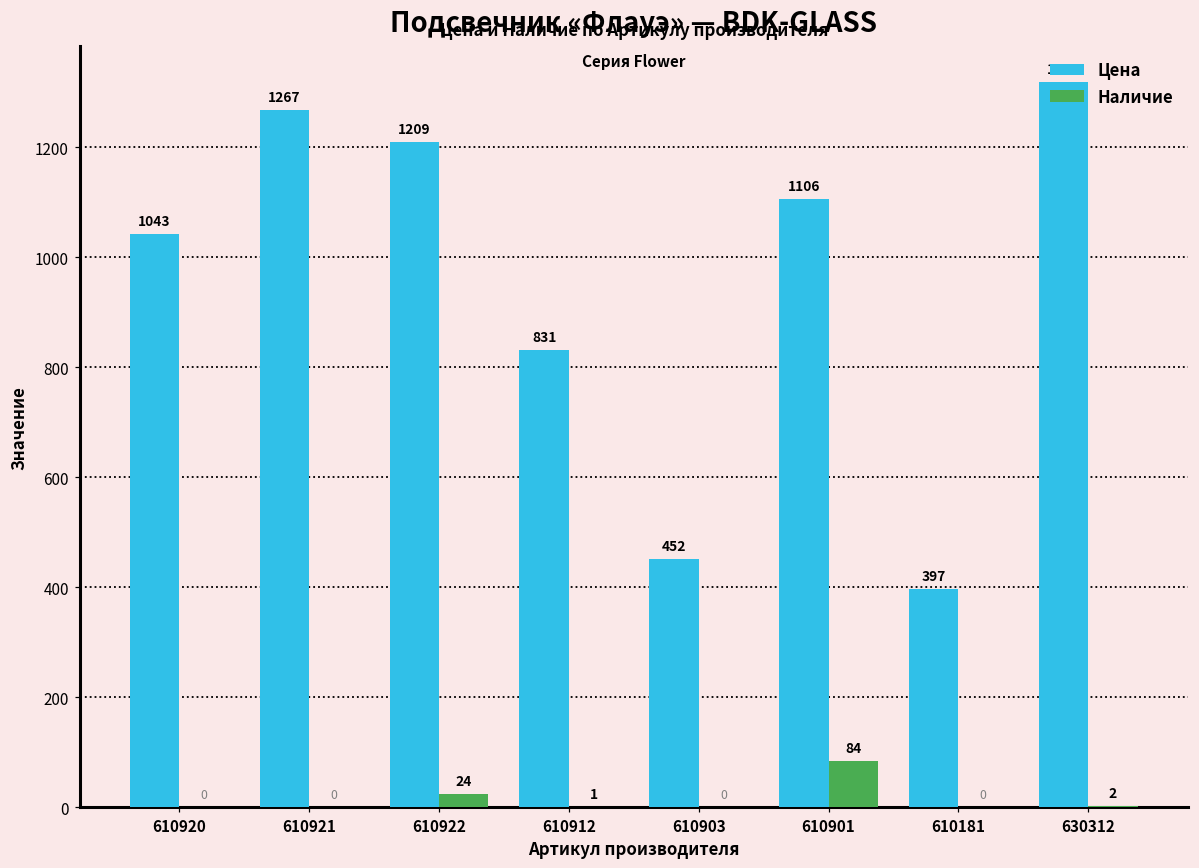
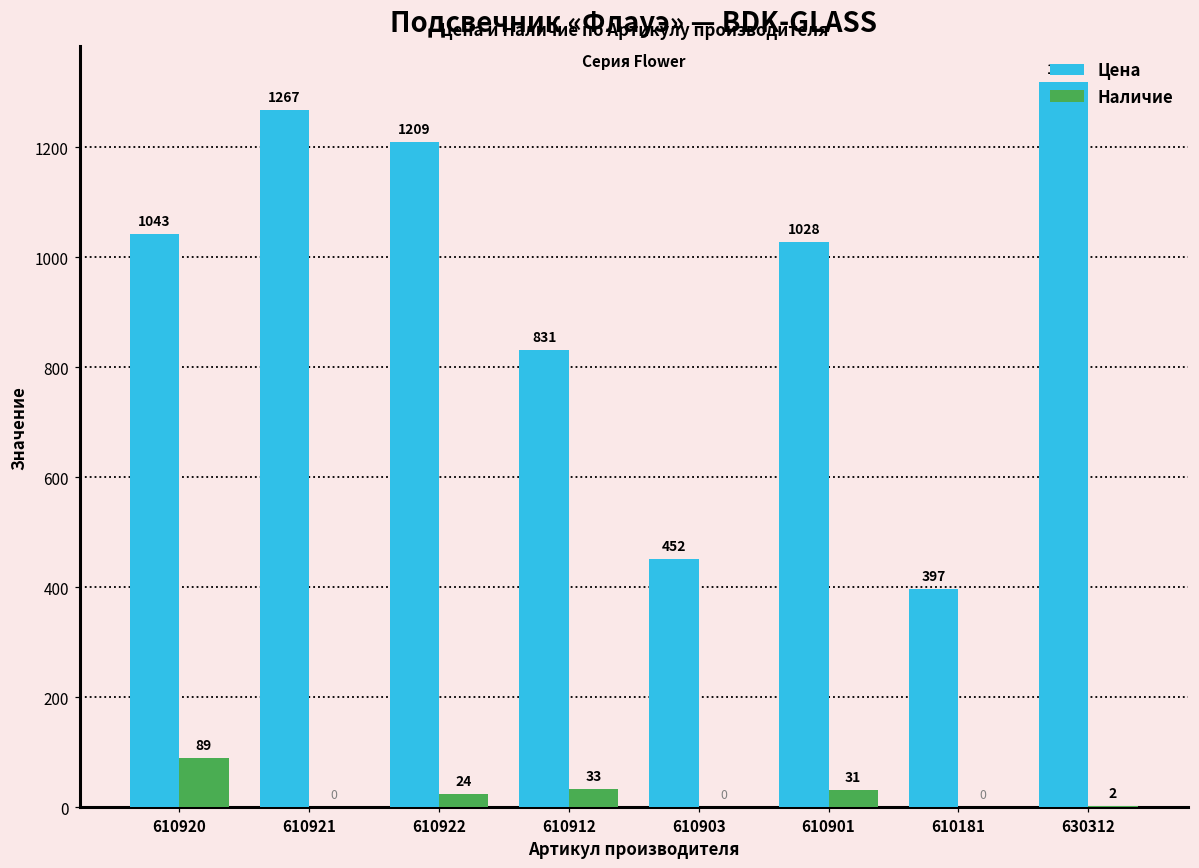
  {
    "Цена": {
      "610920": 1043,
      "610921": 1267,
      "610922": 1209,
      "610912": 831,
      "610903": 452,
-     "610901": 1106,
+     "610901": 1028,
      "610181": 397,
      "630312": 1318
    },
    "Наличие": {
-     "610920": 0,
+     "610920": 89,
      "610921": 0,
      "610922": 24,
-     "610912": 1,
+     "610912": 33,
      "610903": 0,
-     "610901": 84,
+     "610901": 31,
      "610181": 0,
      "630312": 2
    }
  }
